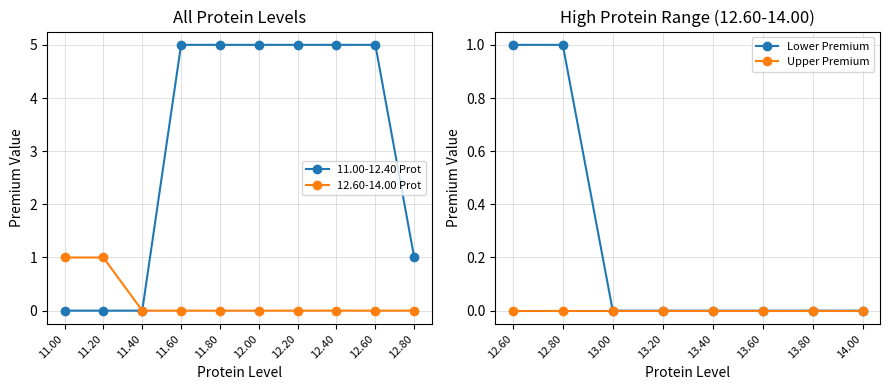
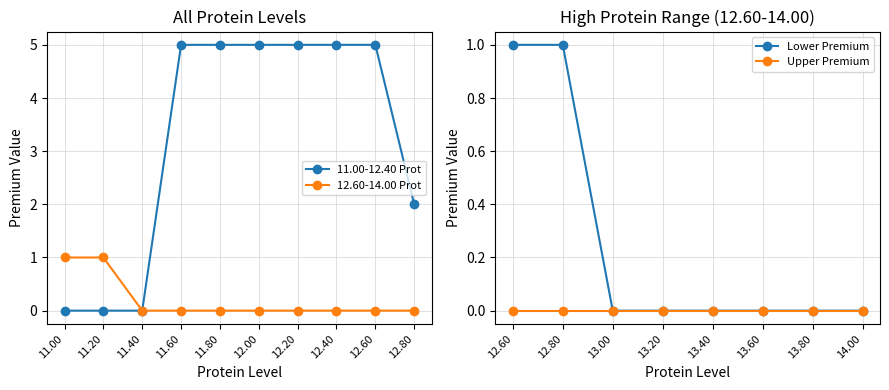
  {
    "All Protein Levels": {
      "11.00-12.40 Prot": {
        "11.00": 0,
        "11.20": 0,
        "11.60": 5,
        "11.80": 5,
        "12.00": 5,
        "12.20": 5,
        "12.40": 5,
        "12.60": 5,
-       "12.80": 1
+       "12.80": 2
      },
      "12.60-14.00 Prot": {
        "11.00": 1,
        "11.20": 1,
        "11.60": 0,
        "11.80": 0,
        "12.00": 0,
        "12.20": 0,
        "12.40": 0,
        "12.60": 0,
        "12.80": 0
      }
    },
    "High Protein Range (12.60-14.00)": {
      "Lower Premium": {
        "12.60": 1.00,
        "12.80": 1.00
      },
      "Upper Premium": {
        "12.60": 0.00,
        "12.80": 0.00
      }
    }
  }
